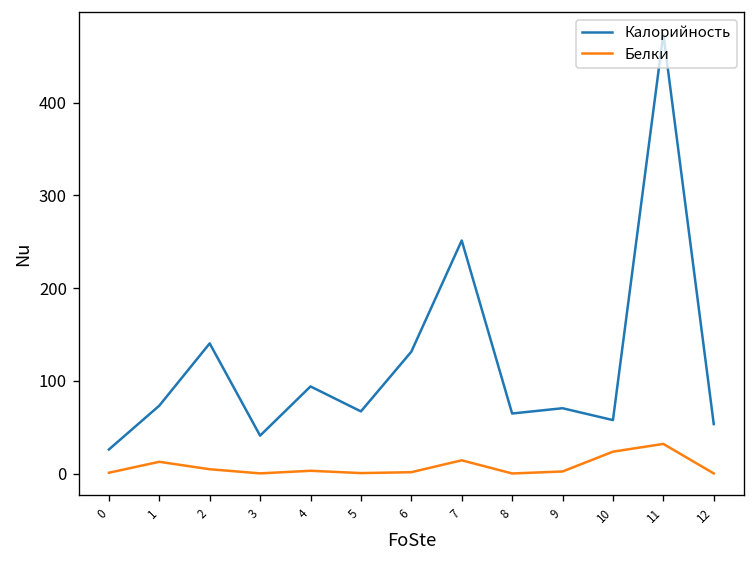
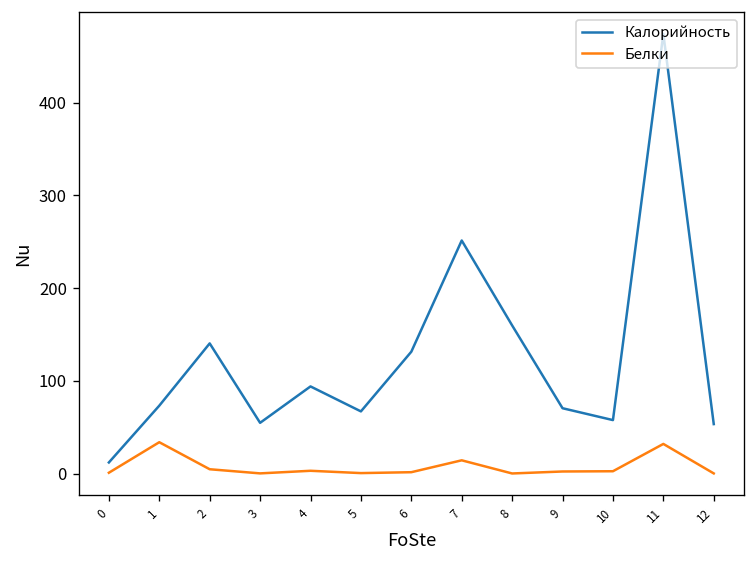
  {
    "Калорийность": {
-     "0": 30,
+     "0": 10,
      "1": 70,
      "2": 140,
-     "3": 40,
+     "3": 50,
      "4": 90,
      "5": 70,
      "6": 130,
      "7": 250,
-     "8": 60,
+     "8": 160,
      "9": 70,
      "10": 60,
      "12": 50
    },
    "Белки": {
      "0": 0,
-     "1": 10,
+     "1": 30,
      "2": 0,
      "3": 0,
      "4": 0,
      "5": 0,
      "6": 0,
      "7": 10,
      "8": 0,
      "9": 0,
-     "10": 20,
+     "10": 0,
      "11": 30,
      "12": 0
    }
  }
